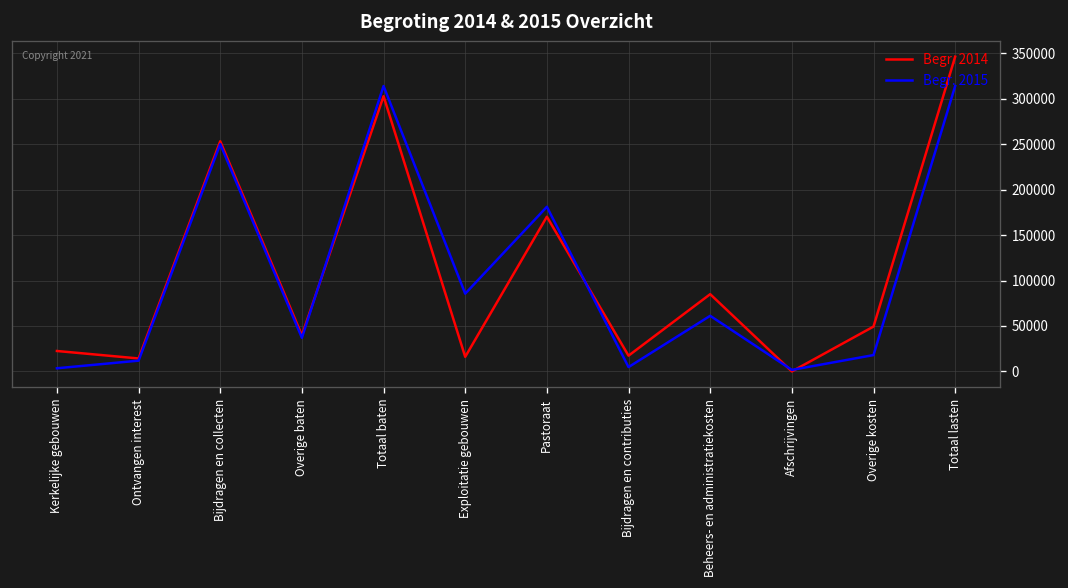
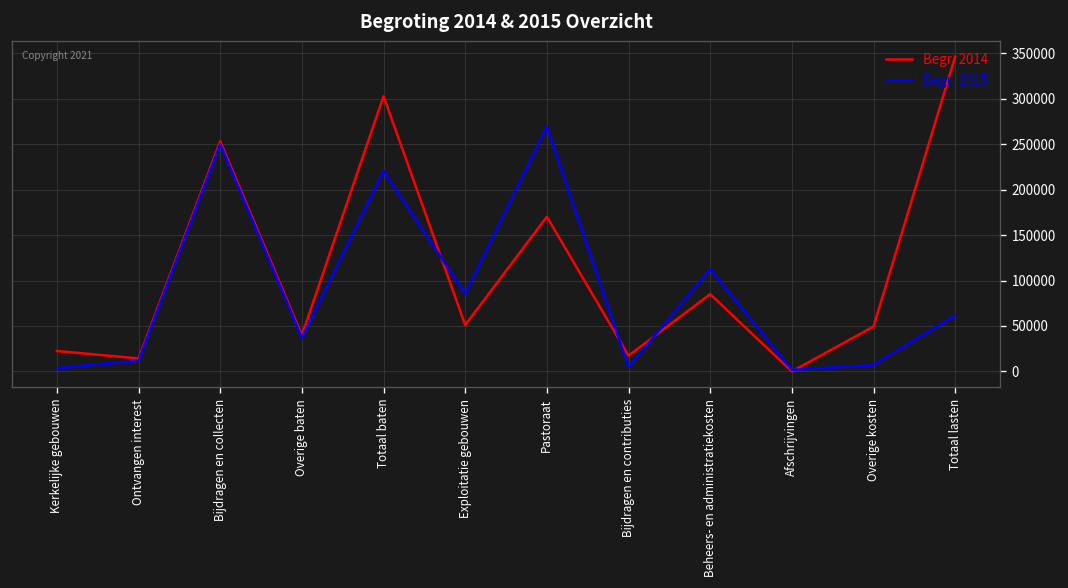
  {
    "Begr. 2014": {
      "Kerkelijke gebouwen": 20000,
      "Totaal baten": 300000,
-     "Exploitatie gebouwen": 20000,
+     "Exploitatie gebouwen": 50000,
      "Pastoraat": 170000,
      "Bijdragen en contributies": 20000,
      "Beheers- en administratiekosten": 80000,
      "Overige kosten": 50000,
      "Totaal lasten": 350000
    },
    "Begr. 2015": {
      "Kerkelijke gebouwen": 0,
-     "Totaal baten": 310000,
+     "Totaal baten": 220000,
      "Exploitatie gebouwen": 90000,
-     "Pastoraat": 180000,
+     "Pastoraat": 270000,
      "Bijdragen en contributies": 0,
-     "Beheers- en administratiekosten": 60000,
-     "Overige kosten": 20000,
-     "Totaal lasten": 310000
+     "Beheers- en administratiekosten": 110000,
+     "Overige kosten": 10000,
+     "Totaal lasten": 60000
    }
  }
